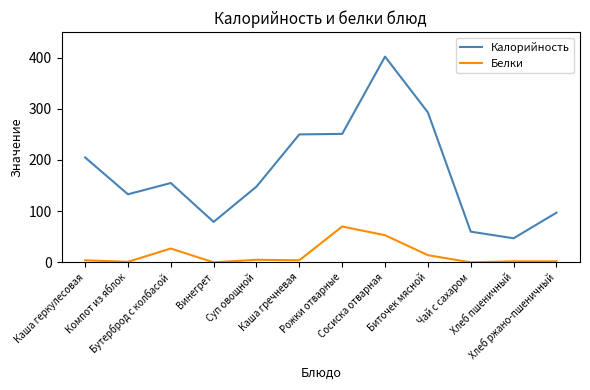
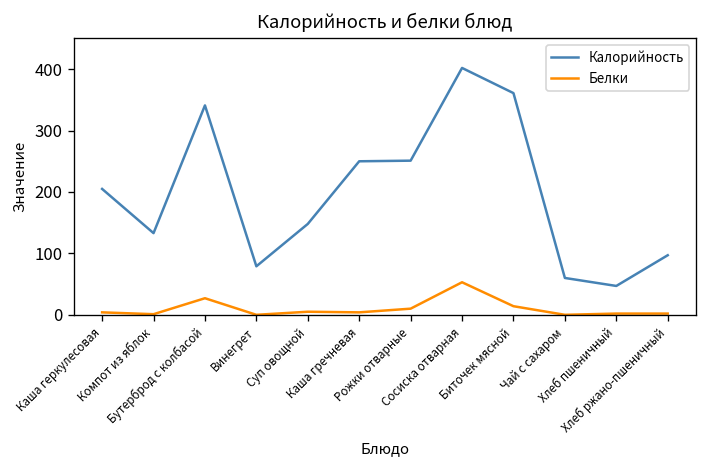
  {
    "Калорийность": {
      "Каша геркулесовая": 210,
      "Компот из яблок": 130,
-     "Бутерброд с колбасой": 160,
+     "Бутерброд с колбасой": 340,
      "Винегрет": 80,
      "Суп овощной": 150,
      "Каша гречневая": 250,
      "Рожки отварные": 250,
      "Сосиска отварная": 400,
-     "Биточек мясной": 290,
+     "Биточек мясной": 360,
      "Чай с сахаром": 60,
      "Хлеб пшеничный": 50,
      "Хлеб ржано-пшеничный": 100
    },
    "Белки": {
      "Каша геркулесовая": 0,
      "Компот из яблок": 0,
      "Бутерброд с колбасой": 30,
      "Винегрет": 0,
      "Суп овощной": 10,
      "Каша гречневая": 0,
-     "Рожки отварные": 70,
+     "Рожки отварные": 10,
      "Сосиска отварная": 50,
      "Биточек мясной": 10,
      "Чай с сахаром": 0,
      "Хлеб пшеничный": 0,
      "Хлеб ржано-пшеничный": 0
    }
  }
